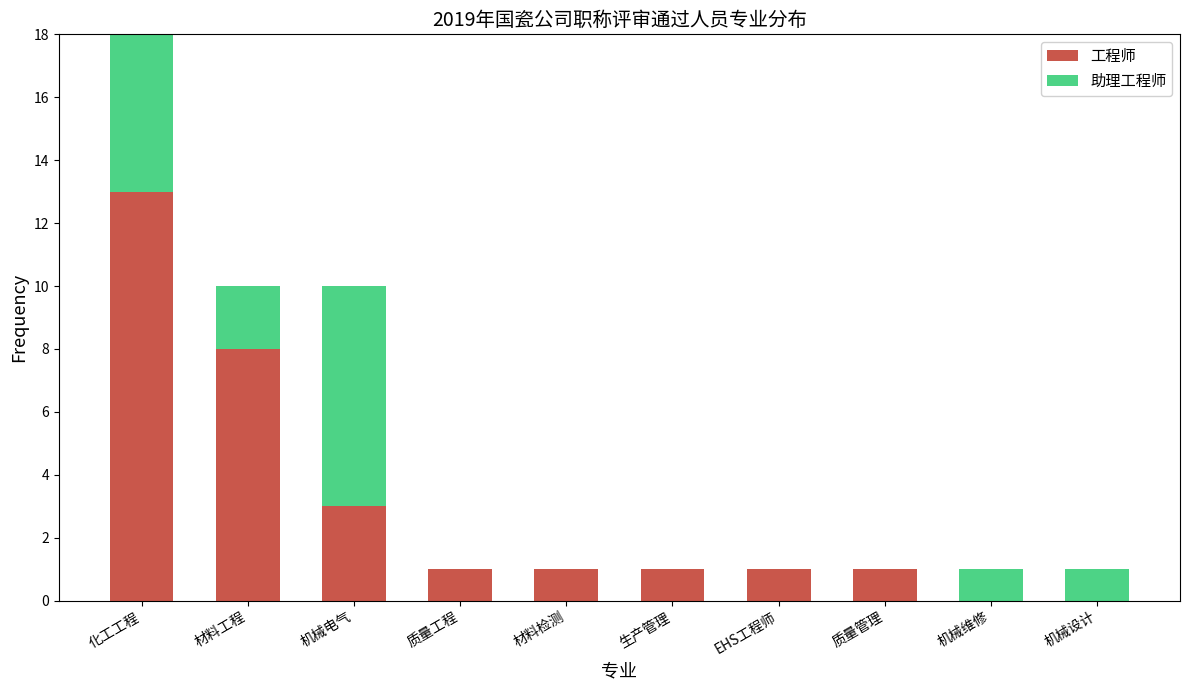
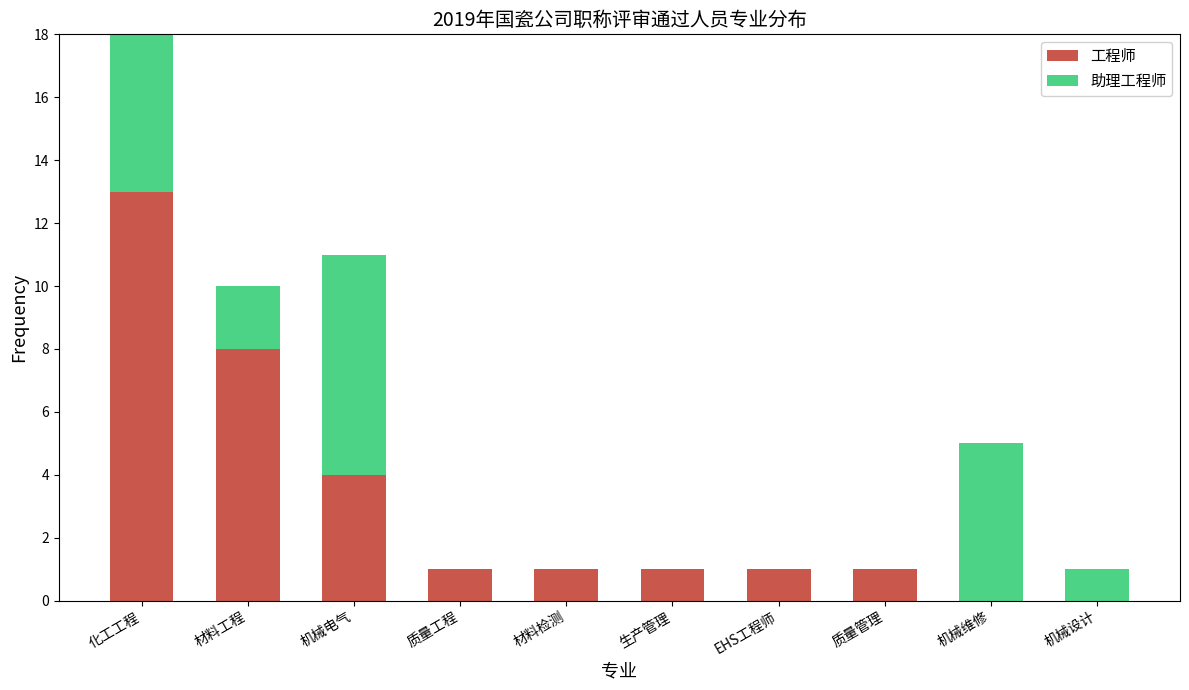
  {
    "工程师": {
      "化工工程": 13,
      "材料工程": 8,
-     "机械电气": 3,
+     "机械电气": 4,
      "质量工程": 1,
      "材料检测": 1,
      "生产管理": 1,
      "EHS工程师": 1,
      "质量管理": 1,
      "机械维修": 0,
      "机械设计": 0
    },
    "助理工程师": {
      "材料工程": 2,
      "机械电气": 7,
      "质量工程": 0,
      "材料检测": 0,
      "生产管理": 0,
      "EHS工程师": 0,
      "质量管理": 0,
-     "机械维修": 1,
+     "机械维修": 5,
      "机械设计": 1
    }
  }
